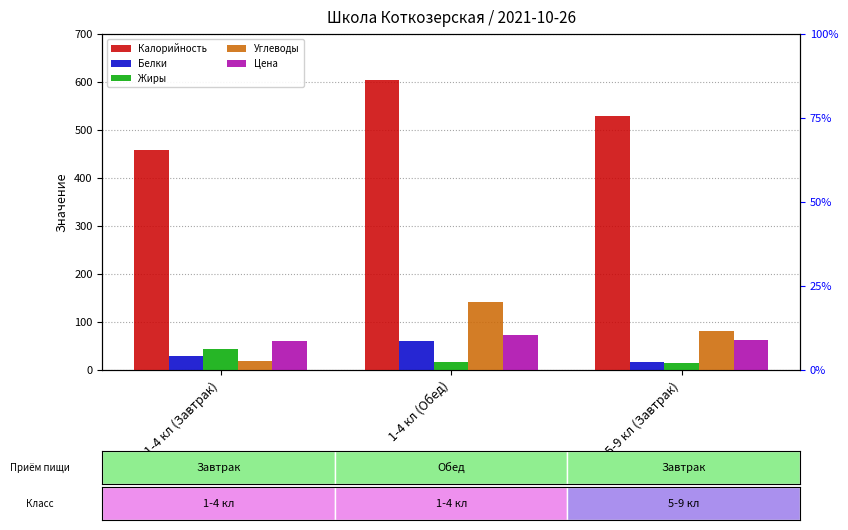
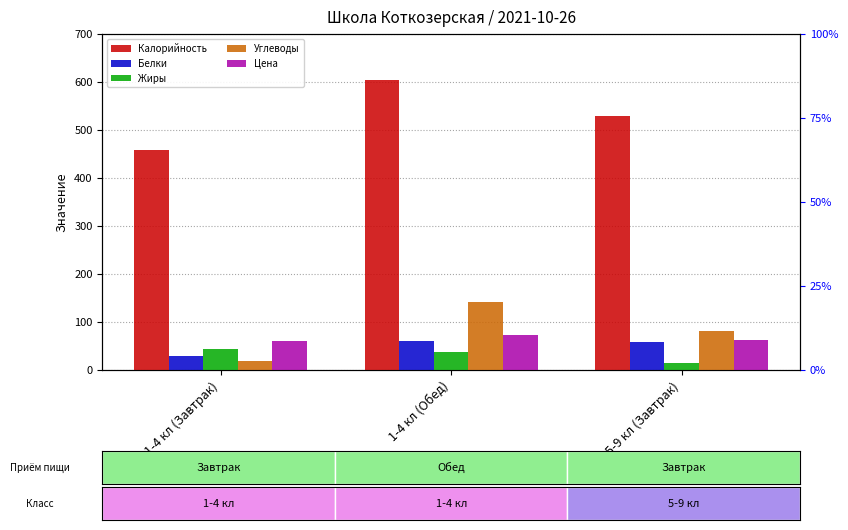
  {
    "Калорийность": {
      "1-4 кл (Завтрак)": 460,
      "1-4 кл (Обед)": 600,
      "5-9 кл (Завтрак)": 530
    },
    "Белки": {
      "1-4 кл (Завтрак)": 30,
      "1-4 кл (Обед)": 60,
-     "5-9 кл (Завтрак)": 20
+     "5-9 кл (Завтрак)": 60
    },
    "Жиры": {
      "1-4 кл (Завтрак)": 40,
-     "1-4 кл (Обед)": 20,
+     "1-4 кл (Обед)": 40,
      "5-9 кл (Завтрак)": 10
    },
    "Углеводы": {
      "1-4 кл (Завтрак)": 20,
      "1-4 кл (Обед)": 140,
      "5-9 кл (Завтрак)": 80
    },
    "Цена": {
      "1-4 кл (Завтрак)": 60,
      "1-4 кл (Обед)": 70,
      "5-9 кл (Завтрак)": 60
    }
  }
